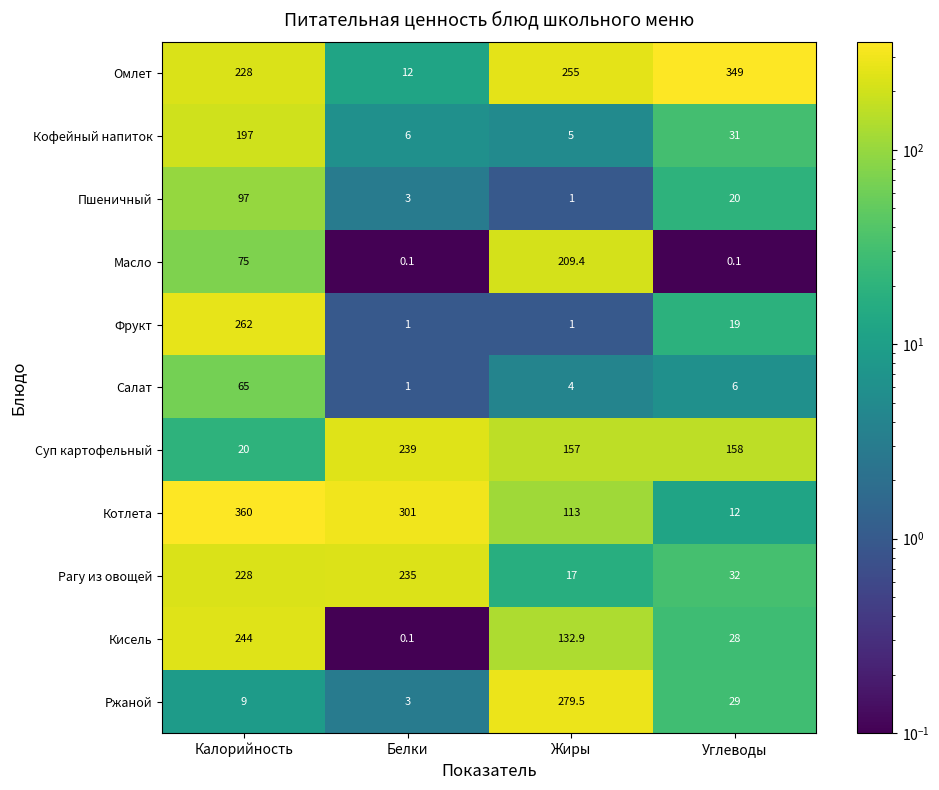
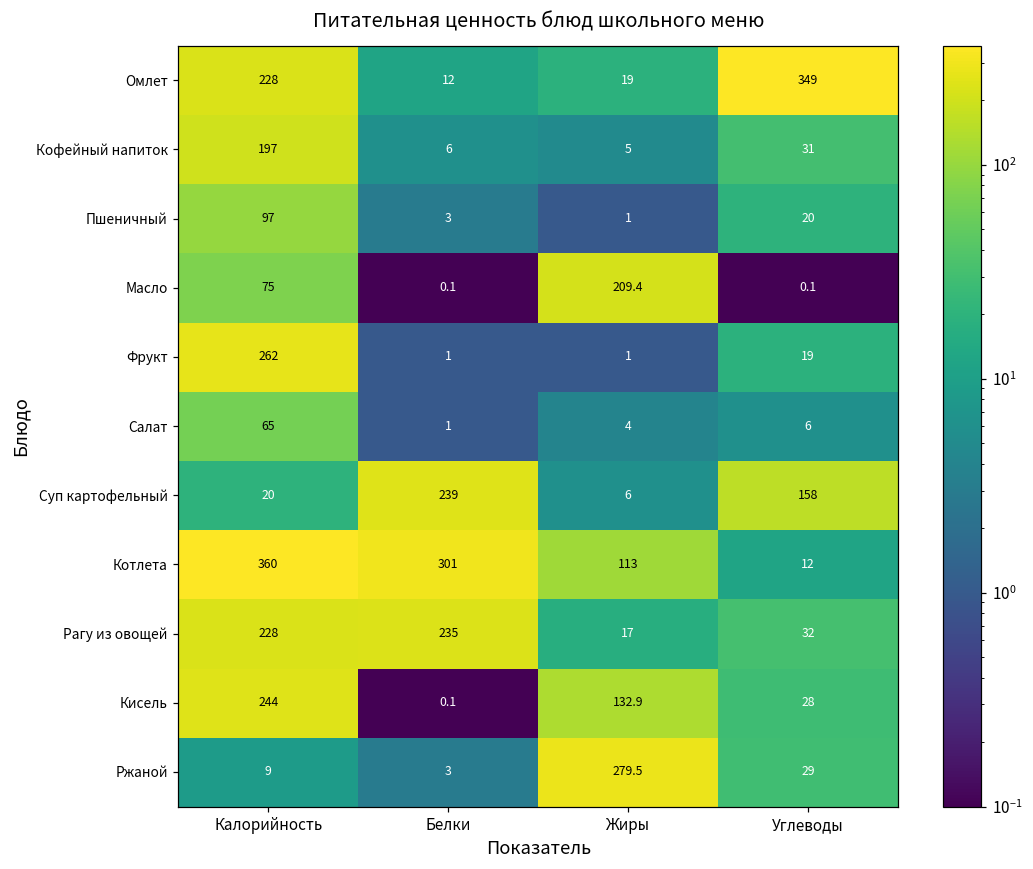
  {
    "Омлет": {
      "Калорийность": 228,
      "Белки": 12,
-     "Жиры": 255,
+     "Жиры": 19,
      "Углеводы": 349
    },
    "Кофейный напиток": {
      "Калорийность": 197,
      "Белки": 6,
      "Жиры": 5,
      "Углеводы": 31
    },
    "Пшеничный": {
      "Калорийность": 97,
      "Белки": 3,
      "Жиры": 1,
      "Углеводы": 20
    },
    "Масло": {
      "Калорийность": 75,
      "Белки": 0.1,
      "Жиры": 209.4,
      "Углеводы": 0.1
    },
    "Фрукт": {
      "Калорийность": 262,
      "Белки": 1,
      "Жиры": 1,
      "Углеводы": 19
    },
    "Салат": {
      "Калорийность": 65,
      "Белки": 1,
      "Жиры": 4,
      "Углеводы": 6
    },
    "Суп картофельный": {
      "Калорийность": 20,
      "Белки": 239,
-     "Жиры": 157,
+     "Жиры": 6,
      "Углеводы": 158
    },
    "Котлета": {
      "Калорийность": 360,
      "Белки": 301,
      "Жиры": 113,
      "Углеводы": 12
    },
    "Рагу из овощей": {
      "Калорийность": 228,
      "Белки": 235,
      "Жиры": 17,
      "Углеводы": 32
    },
    "Кисель": {
      "Калорийность": 244,
      "Белки": 0.1,
      "Жиры": 132.9,
      "Углеводы": 28
    },
    "Ржаной": {
      "Калорийность": 9,
      "Белки": 3,
      "Жиры": 279.5,
      "Углеводы": 29
    }
  }
